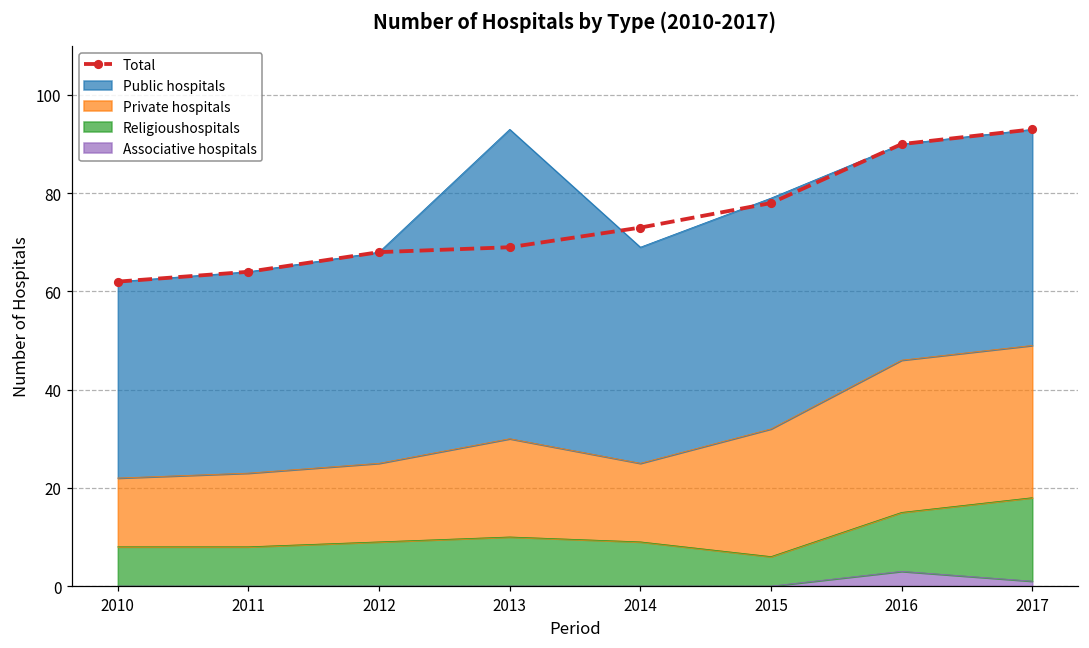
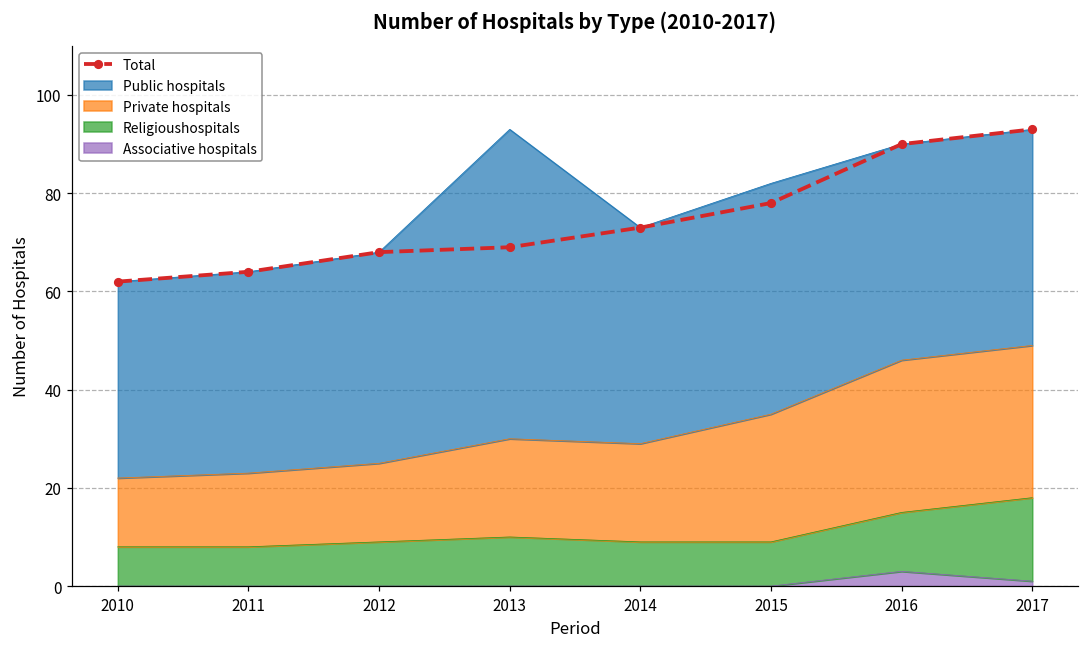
  {
    "Associative hospitals": {
      "2010": 0,
      "2011": 0,
      "2012": 0,
      "2013": 0,
      "2014": 0,
      "2015": 0,
      "2016": 3,
      "2017": 1
    },
    "Religioushospitals": {
      "2010": 8,
      "2011": 8,
      "2012": 9,
      "2013": 10,
      "2014": 9,
-     "2015": 6,
+     "2015": 9,
      "2016": 12,
      "2017": 17
    },
    "Private hospitals": {
      "2010": 14,
      "2011": 15,
      "2012": 16,
      "2013": 20,
-     "2014": 16,
+     "2014": 20,
      "2015": 26,
      "2016": 31,
      "2017": 31
    },
    "Public hospitals": {
      "2013": 63,
      "2015": 47
    },
    "Total": {
      "2013": 69,
      "2015": 78
    }
  }
